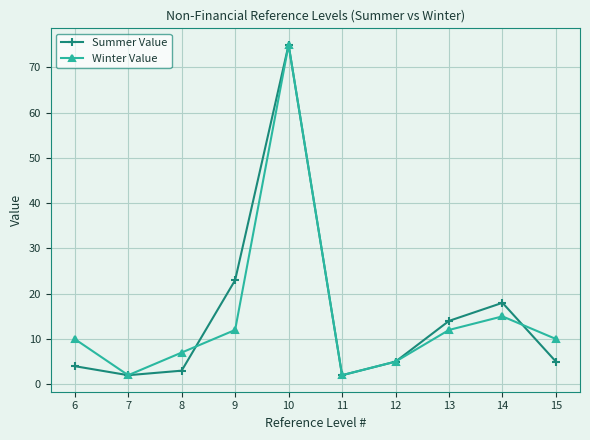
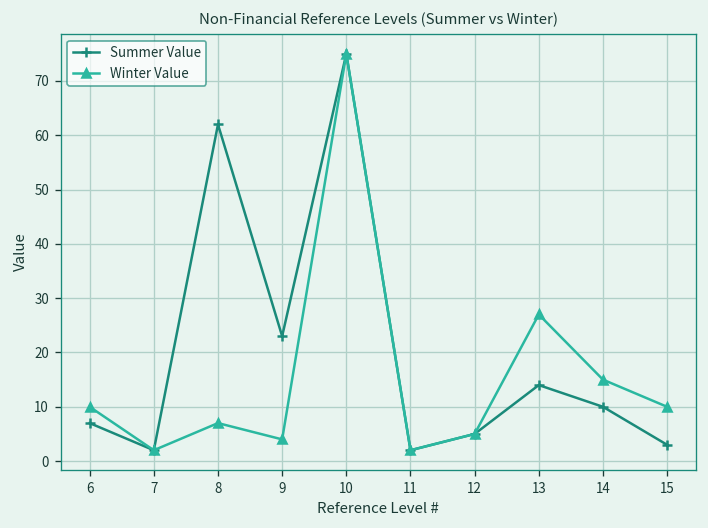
  {
    "Summer Value": {
-     "6": 4,
-     "8": 3,
+     "6": 7,
+     "8": 62,
      "9": 23,
      "13": 14,
-     "14": 18,
-     "15": 5
+     "14": 10,
+     "15": 3
    },
    "Winter Value": {
      "6": 10,
      "8": 7,
-     "9": 12,
-     "13": 12,
+     "9": 4,
+     "13": 27,
      "14": 15,
      "15": 10
    }
  }
